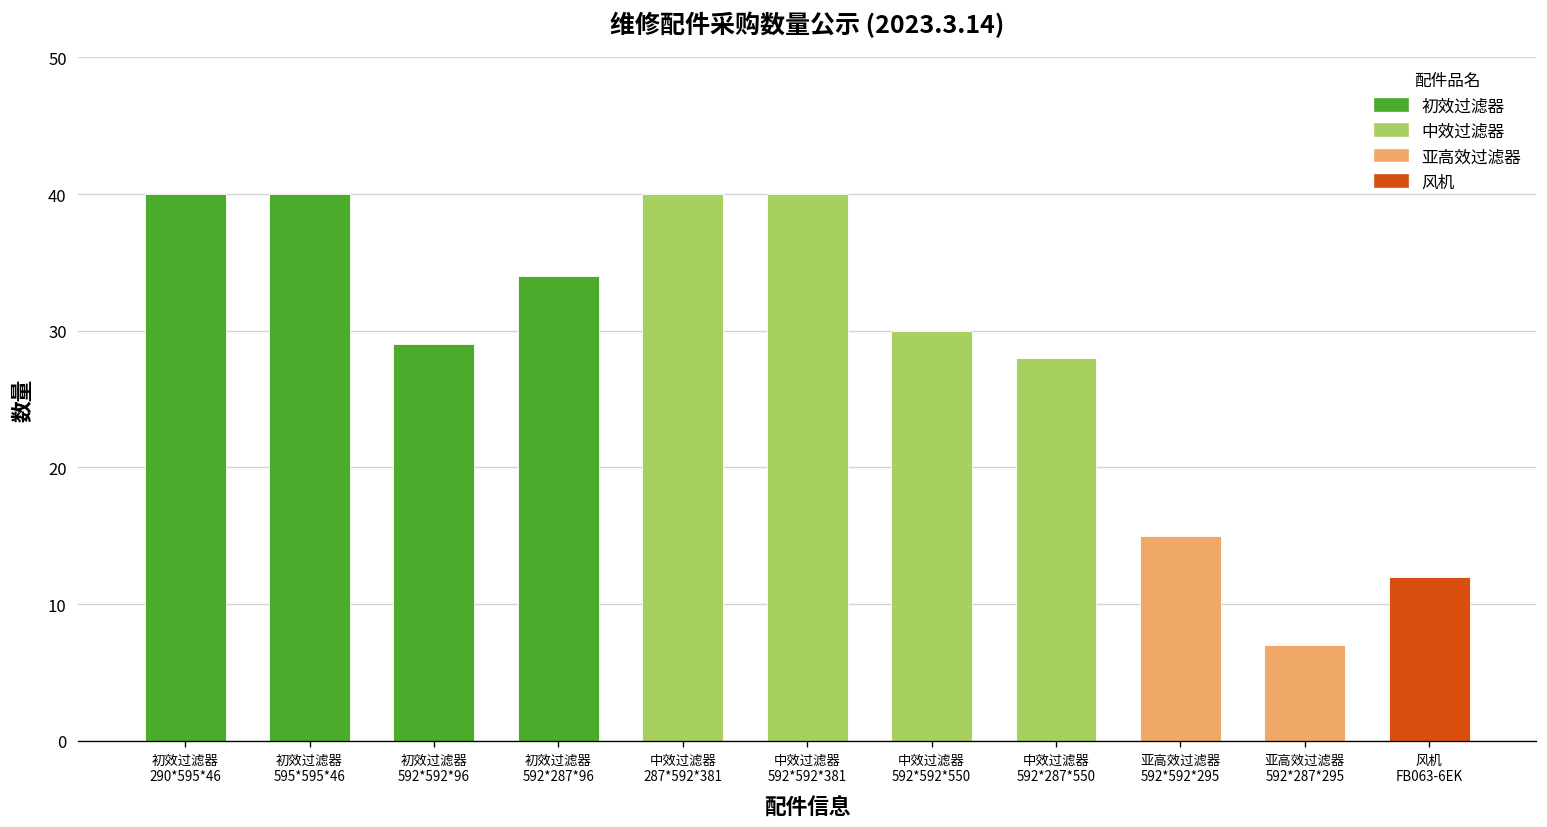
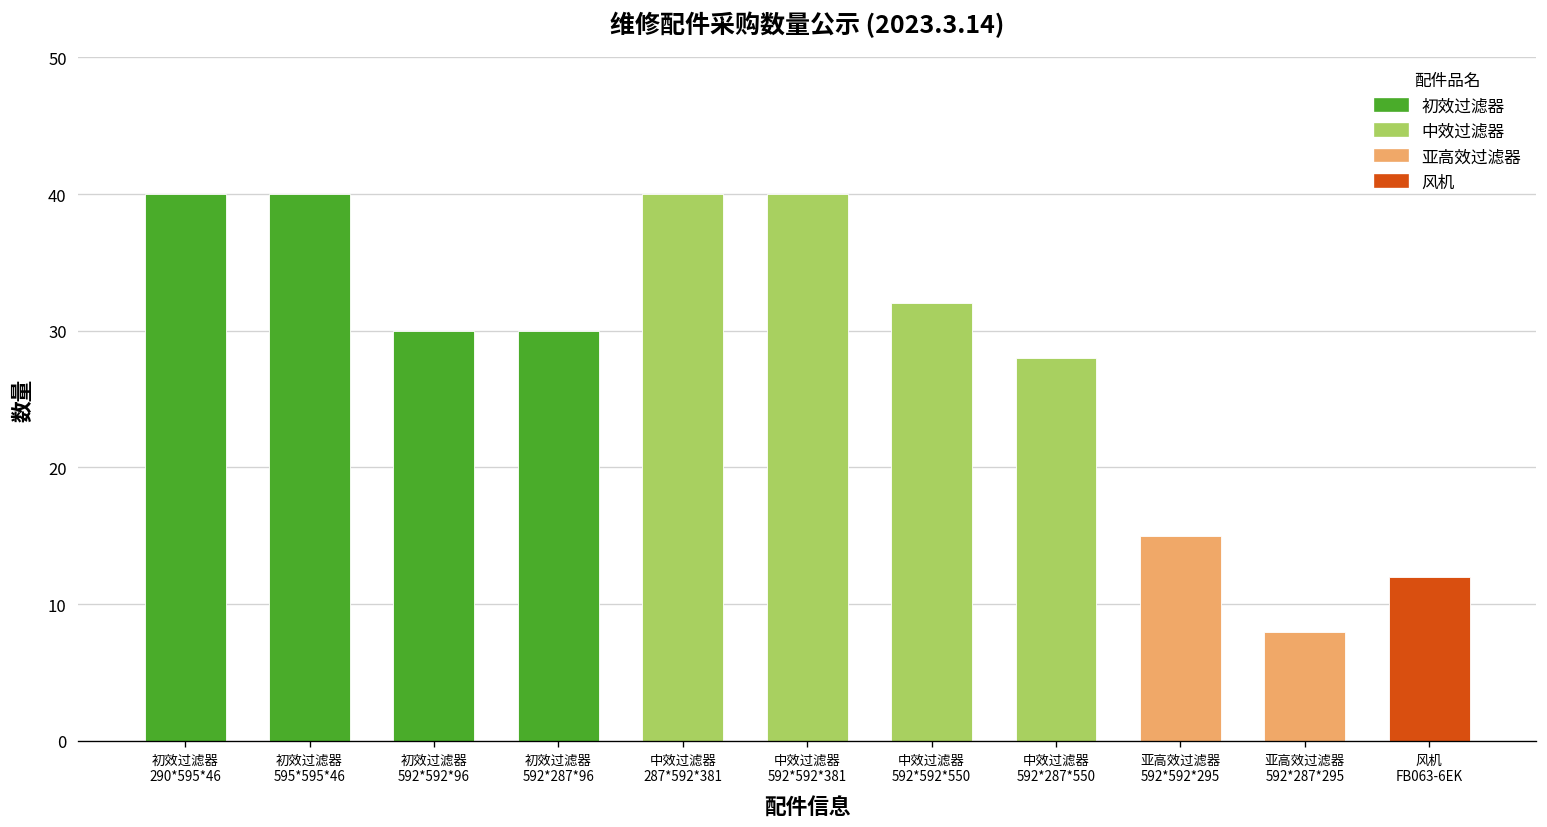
  {
    "初效过滤器 290*595*46": 40,
    "初效过滤器 595*595*46": 40,
-   "初效过滤器 592*592*96": 29,
-   "初效过滤器 592*287*96": 34,
+   "初效过滤器 592*592*96": 30,
+   "初效过滤器 592*287*96": 30,
    "中效过滤器 287*592*381": 40,
    "中效过滤器 592*592*381": 40,
-   "中效过滤器 592*592*550": 30,
+   "中效过滤器 592*592*550": 32,
    "中效过滤器 592*287*550": 28,
    "亚高效过滤器 592*592*295": 15,
-   "亚高效过滤器 592*287*295": 7,
+   "亚高效过滤器 592*287*295": 8,
    "风机 FB063-6EK": 12
  }
